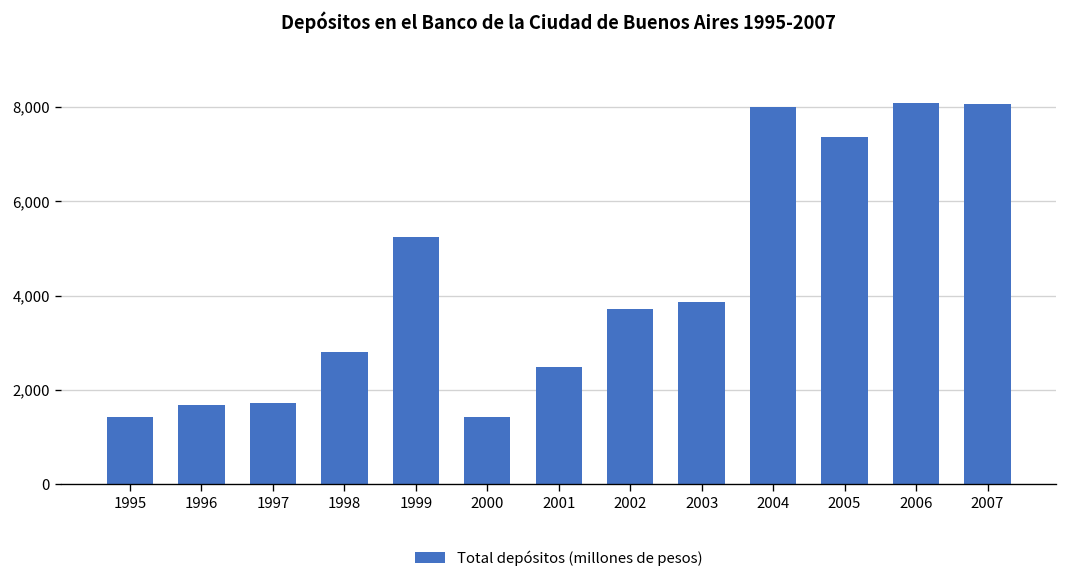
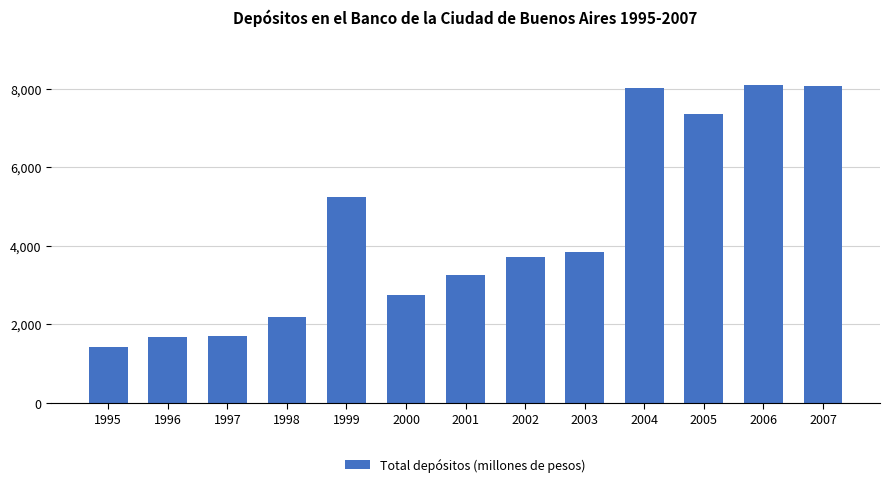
  {
    "1995": "1,400",
    "1996": "1,700",
    "1997": "1,700",
-   "1998": "2,800",
+   "1998": "2,200",
    "1999": "5,200",
-   "2000": "1,400",
-   "2001": "2,500",
+   "2000": "2,700",
+   "2001": "3,300",
    "2002": "3,700",
    "2003": "3,900",
    "2004": "8,000",
    "2005": "7,400",
    "2006": "8,100",
    "2007": "8,100"
  }
